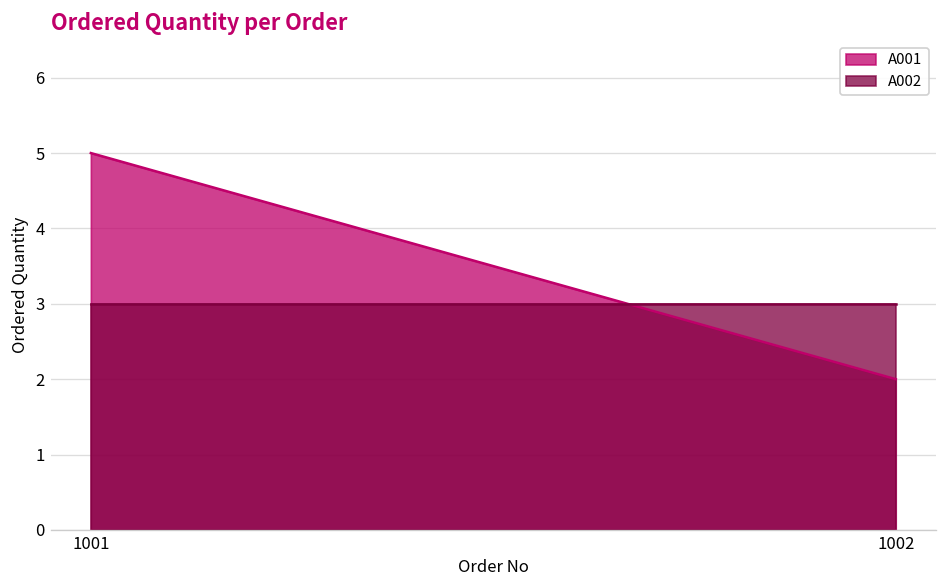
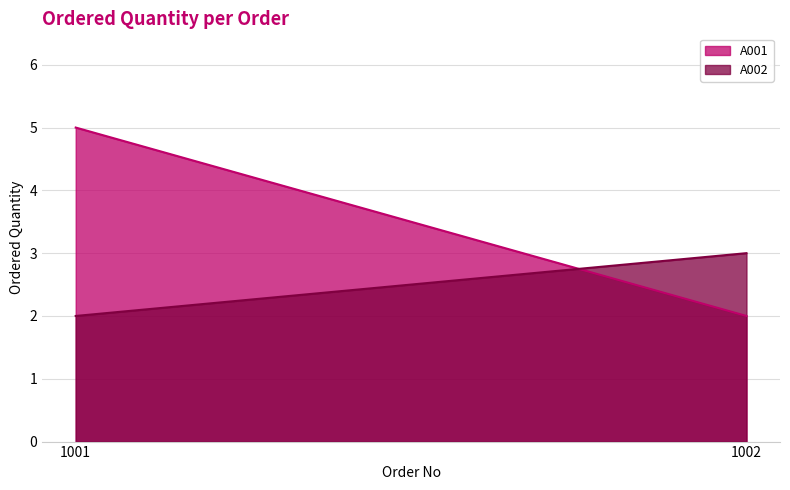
  {
    "A001": {
      "1001": 5,
      "1002": 2
    },
    "A002": {
-     "1001": 3,
+     "1001": 2,
      "1002": 3
    }
  }
